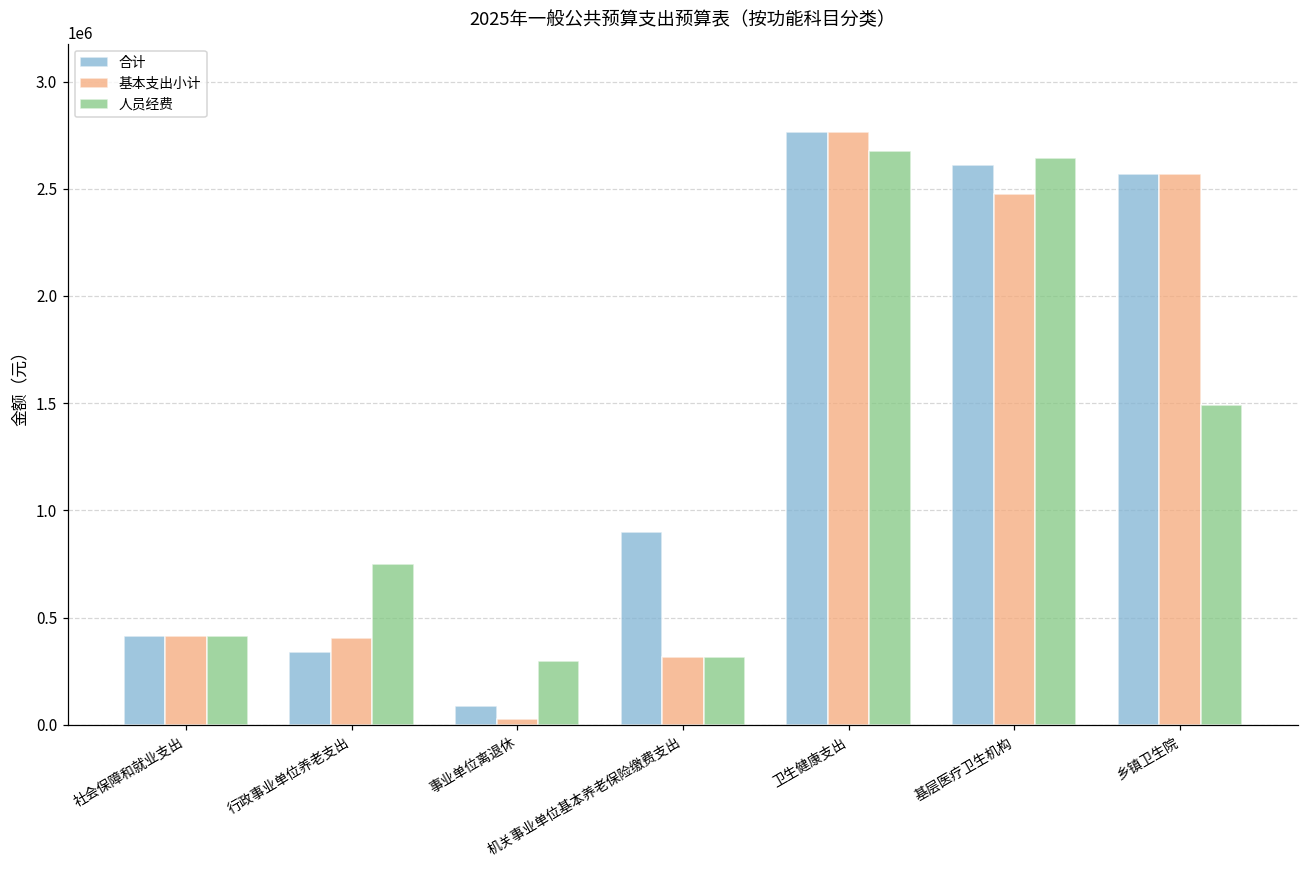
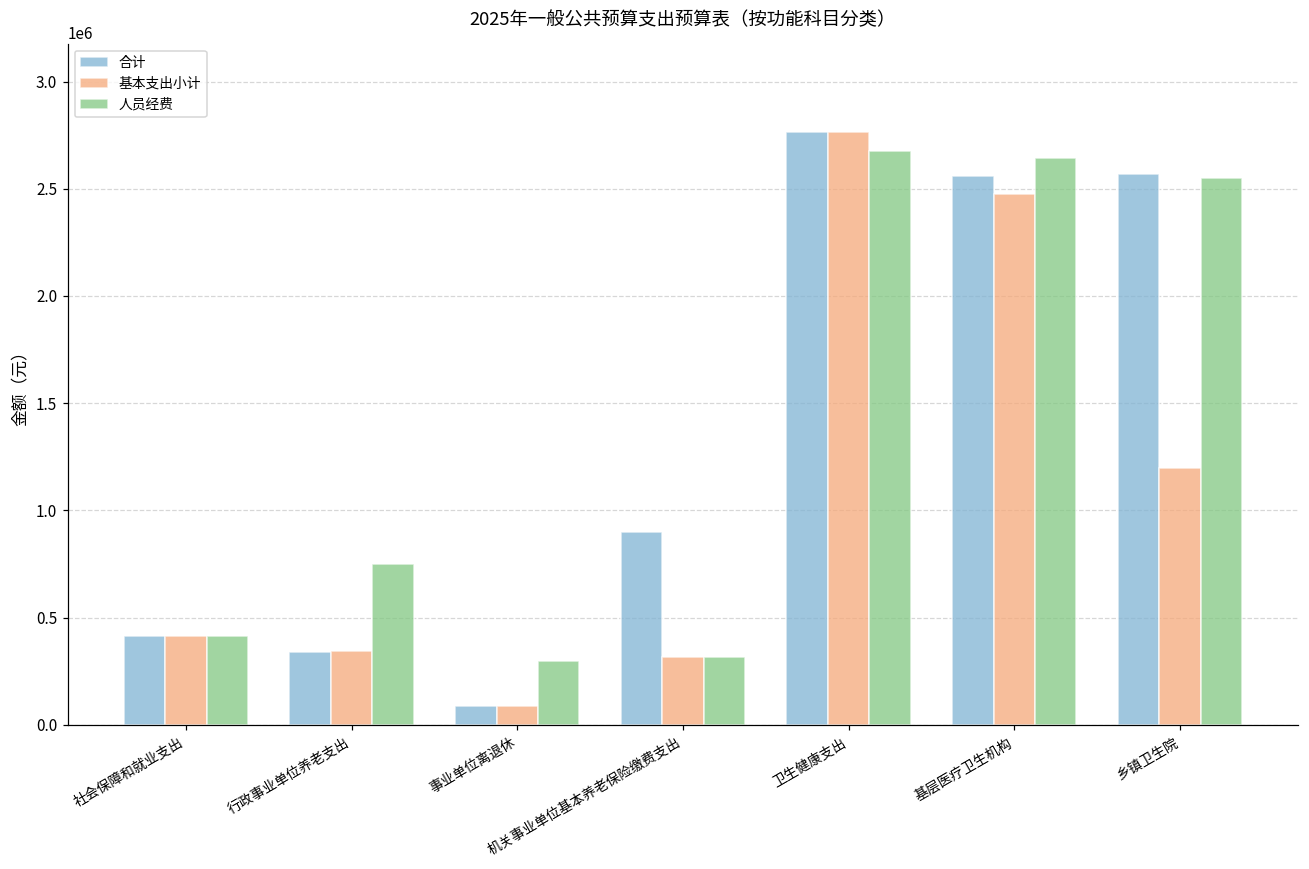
  {
    "合计": {
      "社会保障和就业支出": 420000,
      "行政事业单位养老支出": 340000,
      "事业单位离退休": 90000,
      "机关事业单位基本养老保险缴费支出": 900000,
      "卫生健康支出": 2760000,
-     "基层医疗卫生机构": 2610000,
+     "基层医疗卫生机构": 2560000,
      "乡镇卫生院": 2570000
    },
    "基本支出小计": {
      "社会保障和就业支出": 420000,
-     "行政事业单位养老支出": 400000,
-     "事业单位离退休": 30000,
+     "行政事业单位养老支出": 350000,
+     "事业单位离退休": 90000,
      "机关事业单位基本养老保险缴费支出": 320000,
      "卫生健康支出": 2760000,
      "基层医疗卫生机构": 2480000,
-     "乡镇卫生院": 2570000
+     "乡镇卫生院": 1200000
    },
    "人员经费": {
      "社会保障和就业支出": 420000,
      "行政事业单位养老支出": 750000,
      "事业单位离退休": 300000,
      "机关事业单位基本养老保险缴费支出": 320000,
      "卫生健康支出": 2680000,
      "基层医疗卫生机构": 2640000,
-     "乡镇卫生院": 1490000
+     "乡镇卫生院": 2550000
    }
  }
